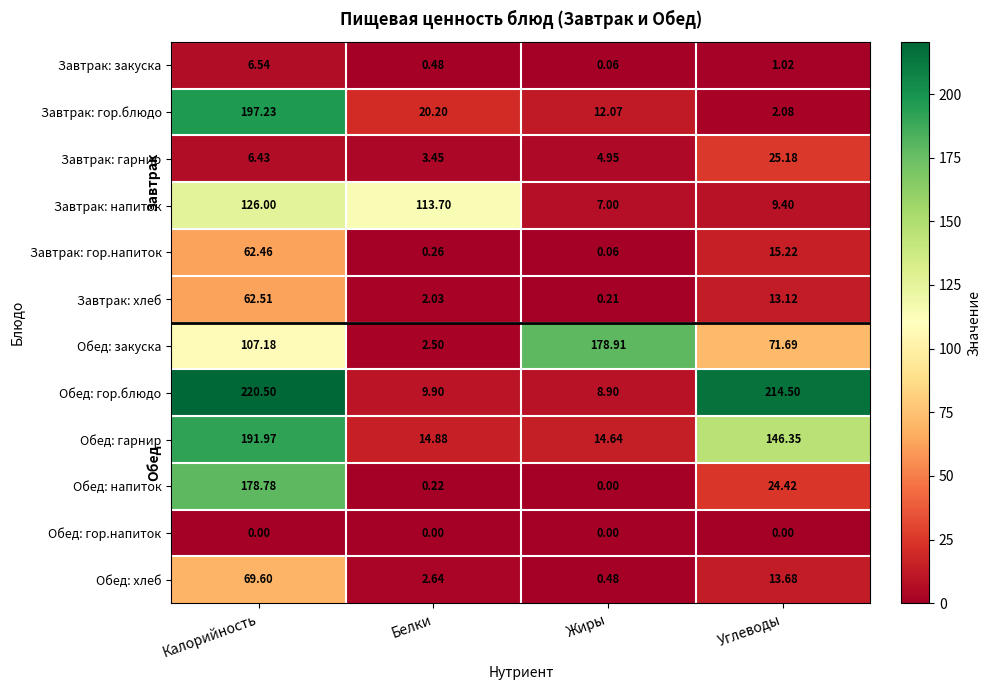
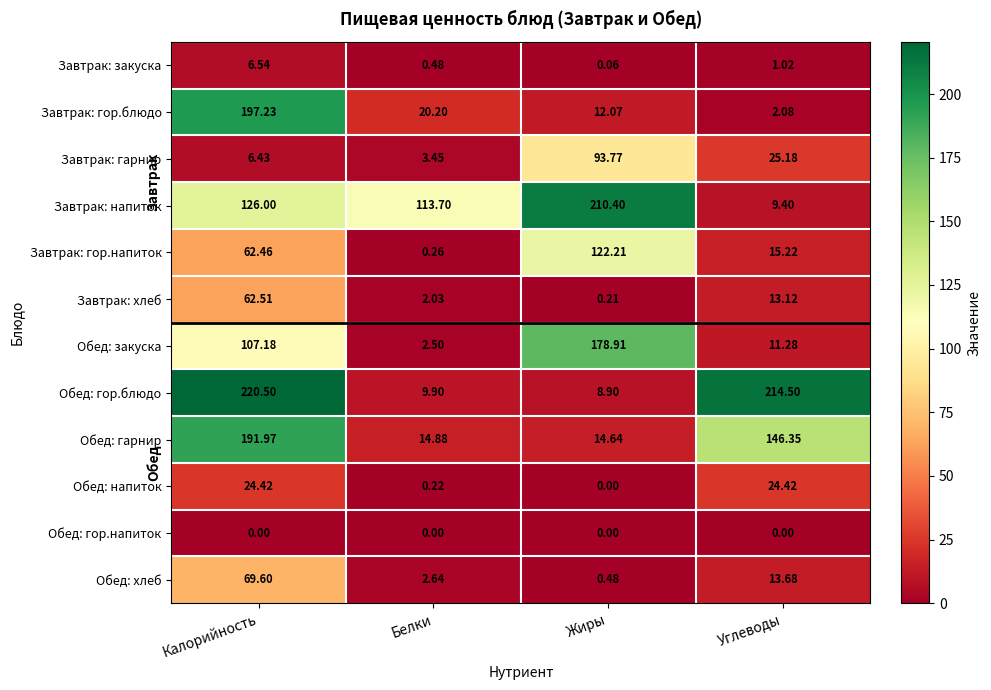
  {
    "Завтрак: закуска": {
      "Калорийность": 6.54,
      "Белки": 0.48,
      "Жиры": 0.06,
      "Углеводы": 1.02
    },
    "Завтрак: гор.блюдо": {
      "Калорийность": 197.23,
      "Белки": 20.20,
      "Жиры": 12.07,
      "Углеводы": 2.08
    },
    "Завтрак: гарнир": {
      "Калорийность": 6.43,
      "Белки": 3.45,
-     "Жиры": 4.95,
+     "Жиры": 93.77,
      "Углеводы": 25.18
    },
    "Завтрак: напиток": {
      "Калорийность": 126.00,
      "Белки": 113.70,
-     "Жиры": 7.00,
+     "Жиры": 210.40,
      "Углеводы": 9.40
    },
    "Завтрак: гор.напиток": {
      "Калорийность": 62.46,
      "Белки": 0.26,
-     "Жиры": 0.06,
+     "Жиры": 122.21,
      "Углеводы": 15.22
    },
    "Завтрак: хлеб": {
      "Калорийность": 62.51,
      "Белки": 2.03,
      "Жиры": 0.21,
      "Углеводы": 13.12
    },
    "Обед: закуска": {
      "Калорийность": 107.18,
      "Белки": 2.50,
      "Жиры": 178.91,
-     "Углеводы": 71.69
+     "Углеводы": 11.28
    },
    "Обед: гор.блюдо": {
      "Калорийность": 220.50,
      "Белки": 9.90,
      "Жиры": 8.90,
      "Углеводы": 214.50
    },
    "Обед: гарнир": {
      "Калорийность": 191.97,
      "Белки": 14.88,
      "Жиры": 14.64,
      "Углеводы": 146.35
    },
    "Обед: напиток": {
-     "Калорийность": 178.78,
+     "Калорийность": 24.42,
      "Белки": 0.22,
      "Жиры": 0.00,
      "Углеводы": 24.42
    },
    "Обед: гор.напиток": {
      "Калорийность": 0.00,
      "Белки": 0.00,
      "Жиры": 0.00,
      "Углеводы": 0.00
    },
    "Обед: хлеб": {
      "Калорийность": 69.60,
      "Белки": 2.64,
      "Жиры": 0.48,
      "Углеводы": 13.68
    }
  }
